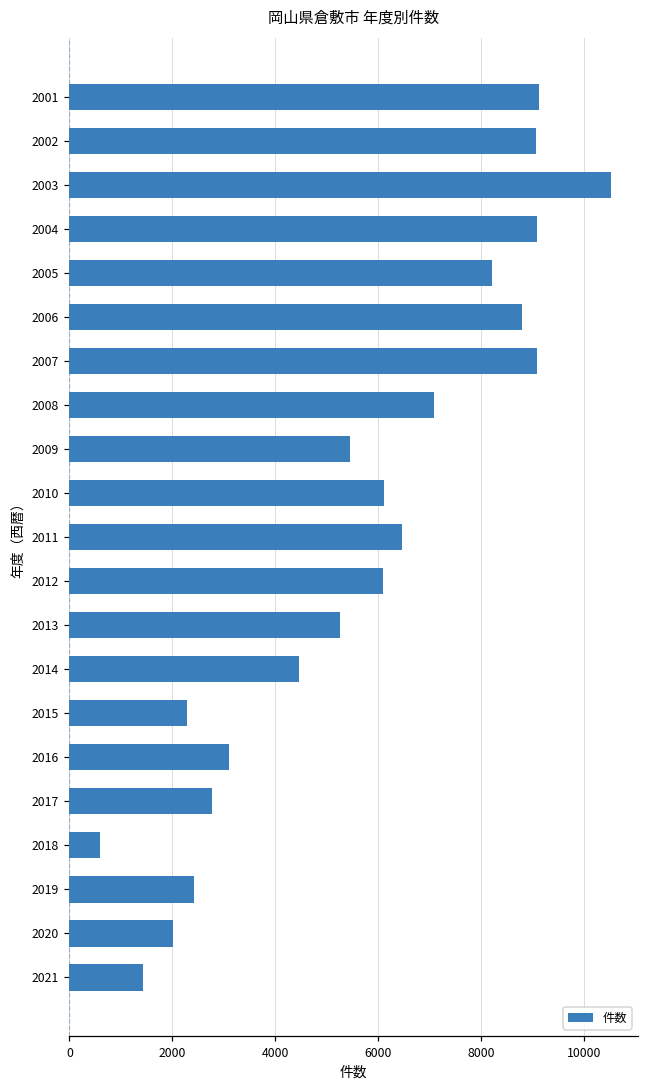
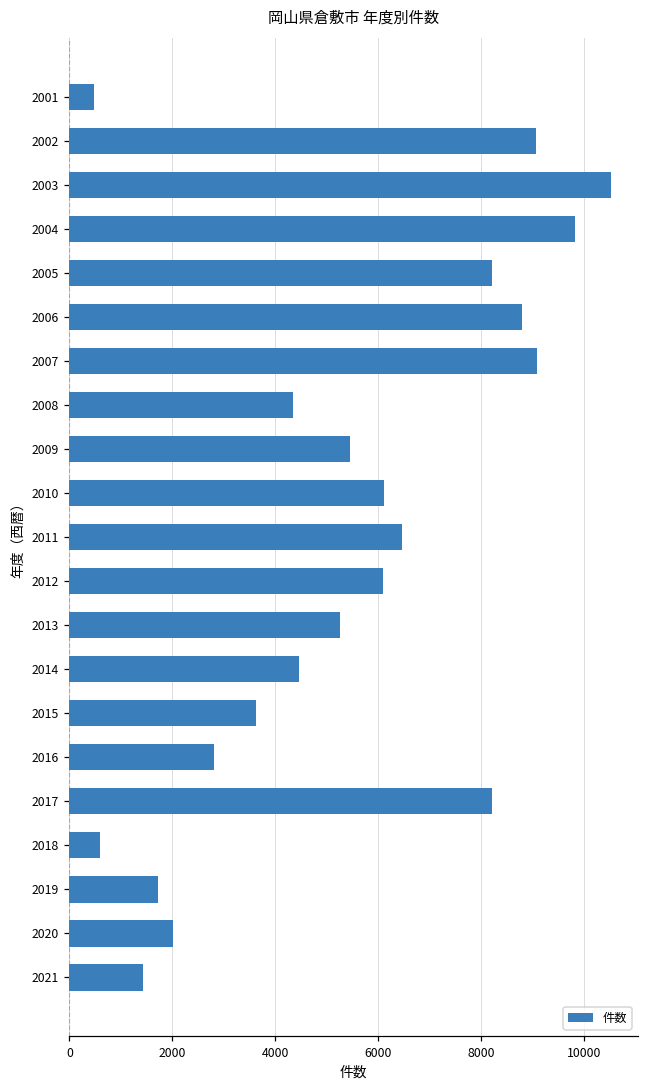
  {
-   "2001": 9100,
+   "2001": 500,
    "2002": 9100,
    "2003": 10500,
-   "2004": 9100,
+   "2004": 9800,
    "2005": 8200,
    "2006": 8800,
    "2007": 9100,
-   "2008": 7100,
+   "2008": 4300,
    "2009": 5500,
    "2010": 6100,
    "2011": 6500,
    "2012": 6100,
    "2013": 5200,
    "2014": 4500,
-   "2015": 2300,
-   "2016": 3100,
-   "2017": 2800,
+   "2015": 3600,
+   "2016": 2800,
+   "2017": 8200,
    "2018": 600,
-   "2019": 2400,
+   "2019": 1700,
    "2020": 2000,
    "2021": 1400
  }
